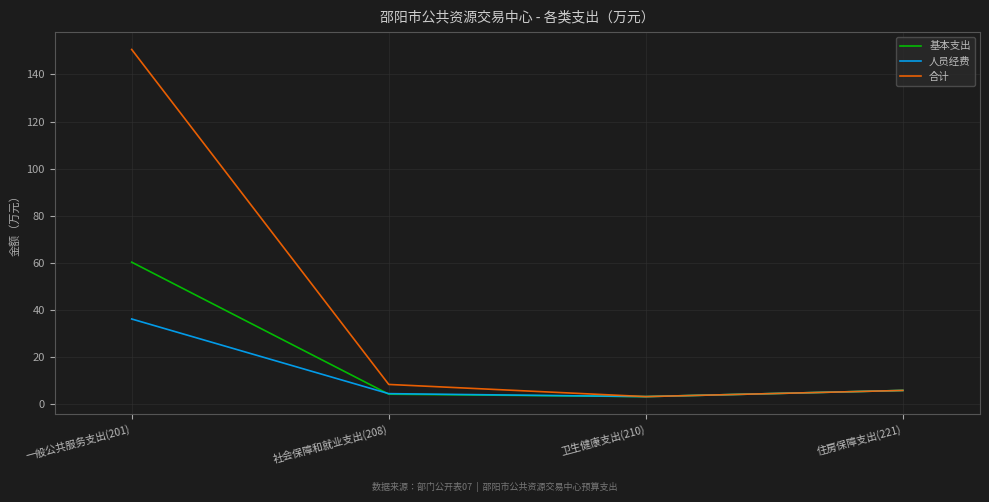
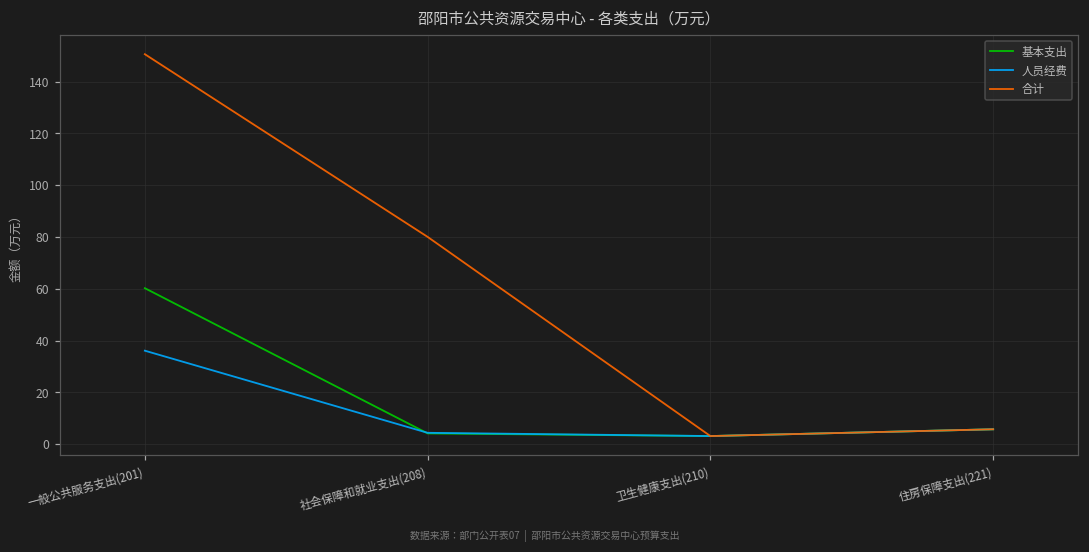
  {
    "基本支出": {
      "一般公共服务支出(201)": 60
    },
    "人员经费": {
      "一般公共服务支出(201)": 36
    },
    "合计": {
      "一般公共服务支出(201)": 151,
-     "社会保障和就业支出(208)": 8
+     "社会保障和就业支出(208)": 80
    }
  }
